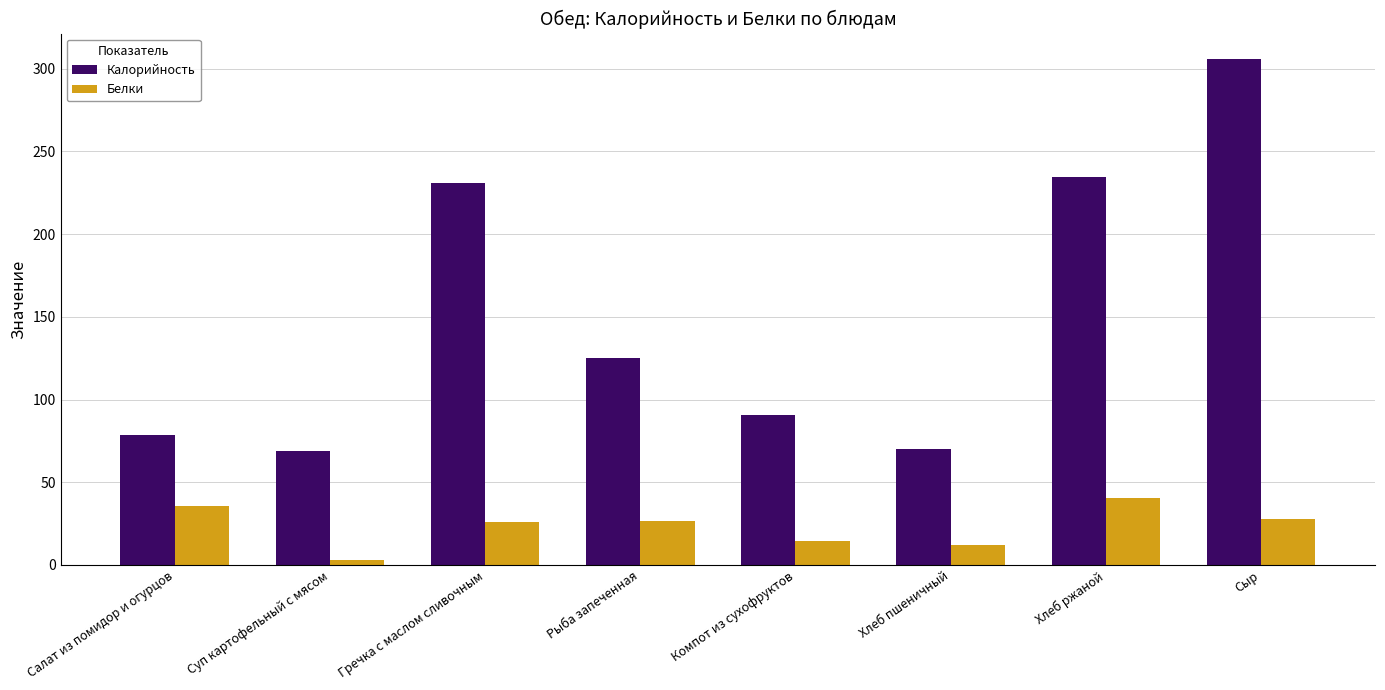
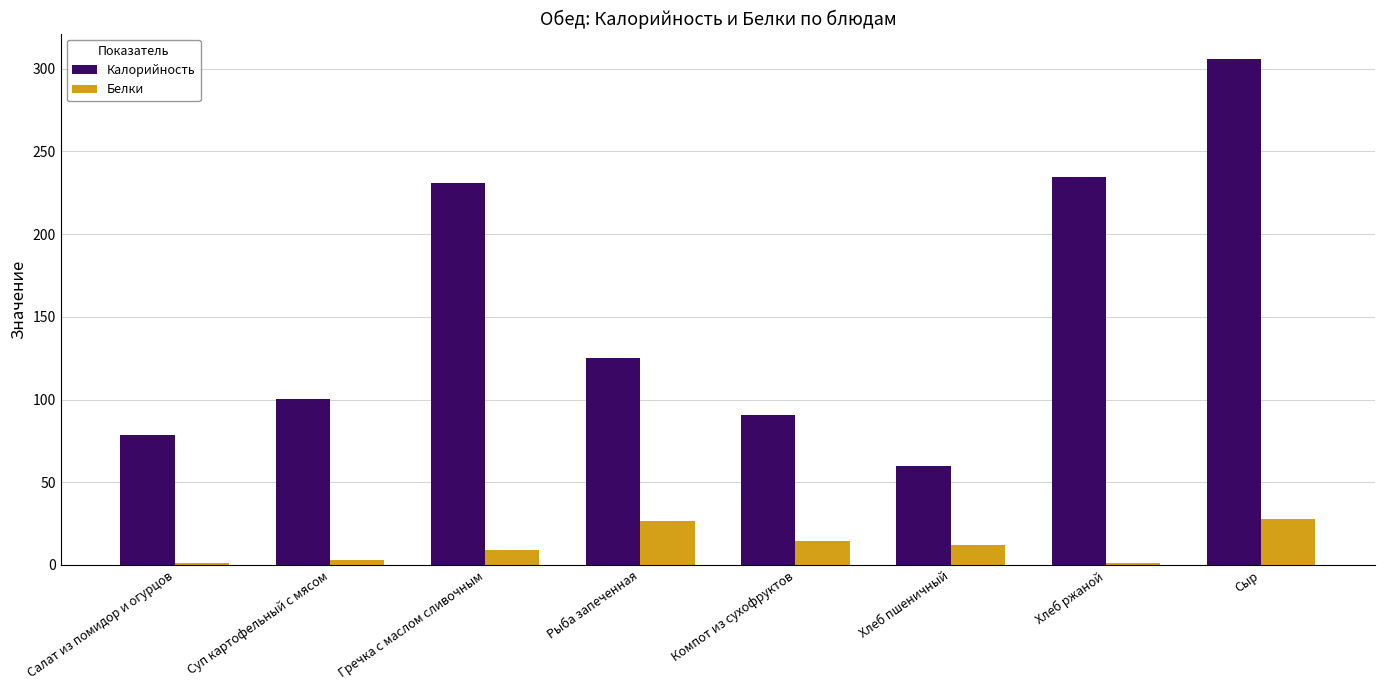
  {
    "Калорийность": {
      "Салат из помидор и огурцов": 79,
-     "Суп картофельный с мясом": 69,
+     "Суп картофельный с мясом": 100,
      "Гречка с маслом сливочным": 231,
      "Рыба запеченная": 125,
      "Компот из сухофруктов": 90,
-     "Хлеб пшеничный": 70,
+     "Хлеб пшеничный": 60,
      "Хлеб ржаной": 235,
      "Сыр": 306
    },
    "Белки": {
-     "Салат из помидор и огурцов": 36,
+     "Салат из помидор и огурцов": 1,
      "Суп картофельный с мясом": 3,
-     "Гречка с маслом сливочным": 26,
+     "Гречка с маслом сливочным": 9,
      "Рыба запеченная": 27,
      "Компот из сухофруктов": 14,
      "Хлеб пшеничный": 12,
-     "Хлеб ржаной": 40,
+     "Хлеб ржаной": 1,
      "Сыр": 28
    }
  }
